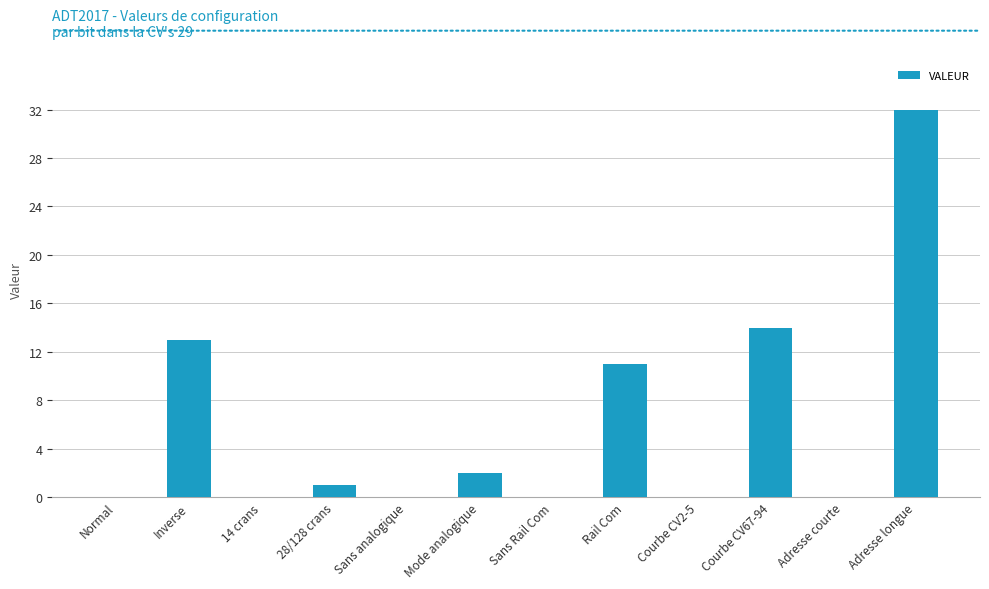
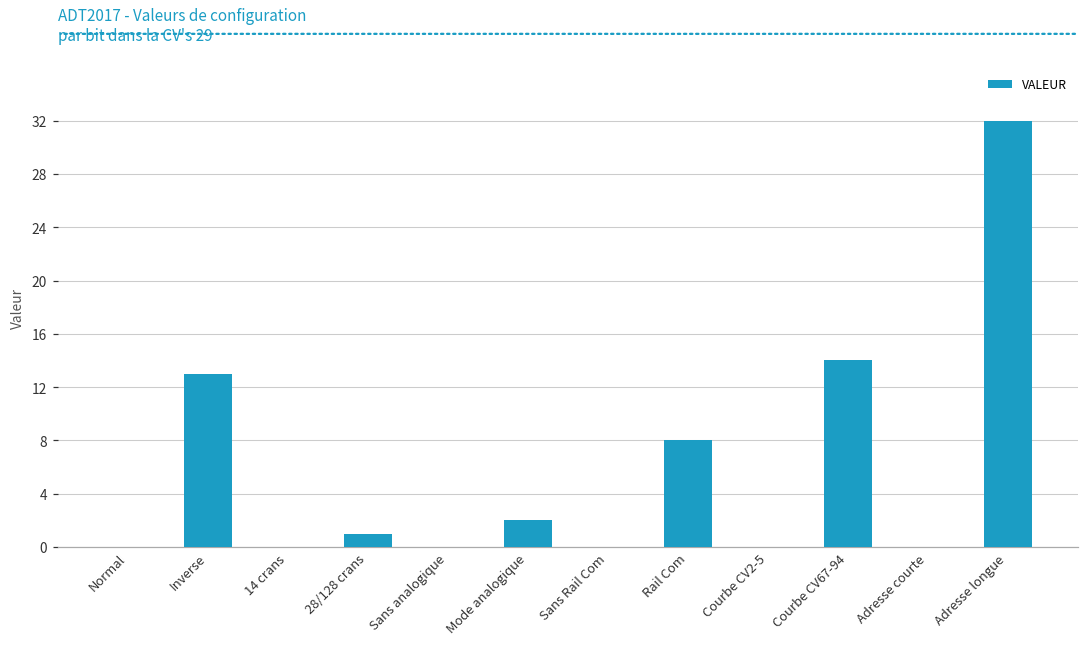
  {
    "Normal": 0,
    "Inverse": 13,
    "14 crans": 0,
    "28/128 crans": 1,
    "Sans analogique": 0,
    "Mode analogique": 2,
    "Sans Rail Com": 0,
-   "Rail Com": 11,
+   "Rail Com": 8,
    "Courbe CV2-5": 0,
    "Courbe CV67-94": 14,
    "Adresse courte": 0,
    "Adresse longue": 32
  }
